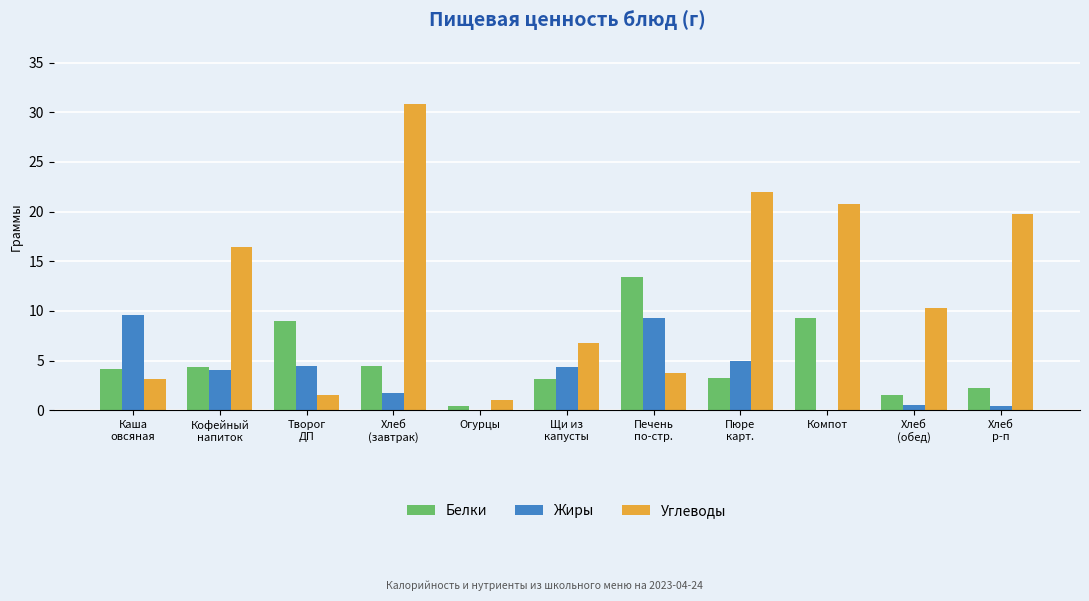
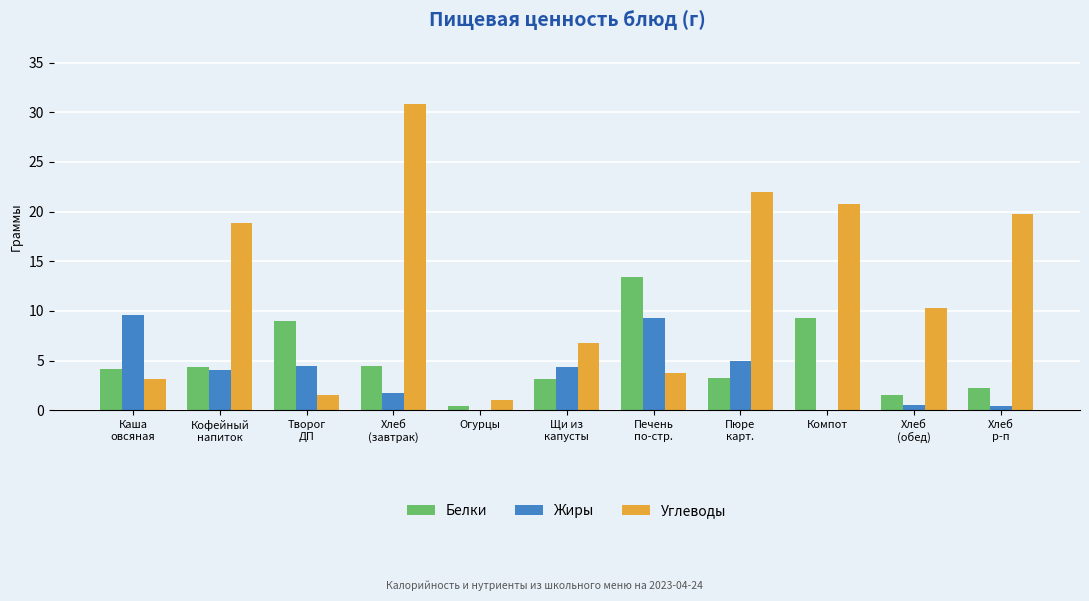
  {
    "Белки": {
      "Каша овсяная": 4,
      "Кофейный напиток": 4,
      "Творог ДП": 9,
      "Хлеб (завтрак)": 5,
      "Огурцы": 0,
      "Щи из капусты": 3,
      "Печень по-стр.": 13,
      "Пюре карт.": 3,
      "Компот": 9,
      "Хлеб (обед)": 2,
      "Хлеб р-п": 2
    },
    "Жиры": {
      "Каша овсяная": 10,
      "Кофейный напиток": 4,
      "Творог ДП": 5,
      "Хлеб (завтрак)": 2,
      "Щи из капусты": 4,
      "Печень по-стр.": 9,
      "Пюре карт.": 5,
      "Хлеб (обед)": 1,
      "Хлеб р-п": 0
    },
    "Углеводы": {
      "Каша овсяная": 3,
-     "Кофейный напиток": 16,
+     "Кофейный напиток": 19,
      "Творог ДП": 2,
      "Хлеб (завтрак)": 31,
      "Огурцы": 1,
      "Щи из капусты": 7,
      "Печень по-стр.": 4,
      "Пюре карт.": 22,
      "Компот": 21,
      "Хлеб (обед)": 10,
      "Хлеб р-п": 20
    }
  }
